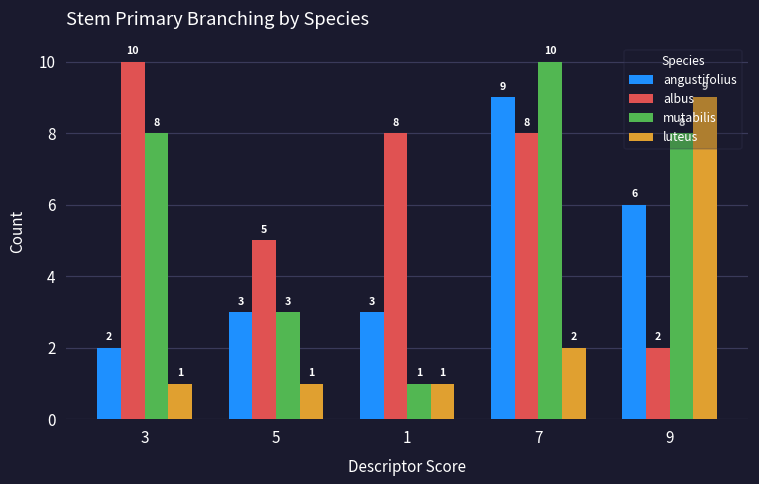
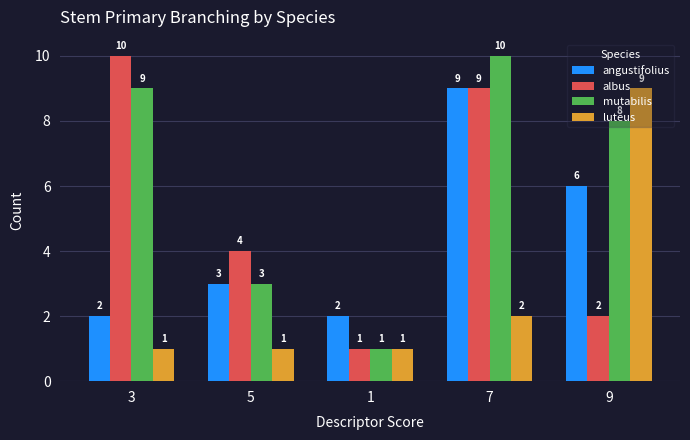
  {
    "angustifolius": {
      "3": 2,
      "5": 3,
-     "1": 3,
+     "1": 2,
      "7": 9,
      "9": 6
    },
    "albus": {
      "3": 10,
-     "5": 5,
-     "1": 8,
-     "7": 8,
+     "5": 4,
+     "1": 1,
+     "7": 9,
      "9": 2
    },
    "mutabilis": {
-     "3": 8,
+     "3": 9,
      "5": 3,
      "1": 1,
      "7": 10
    },
    "luteus": {
      "3": 1,
      "5": 1,
      "1": 1,
      "7": 2
    }
  }
